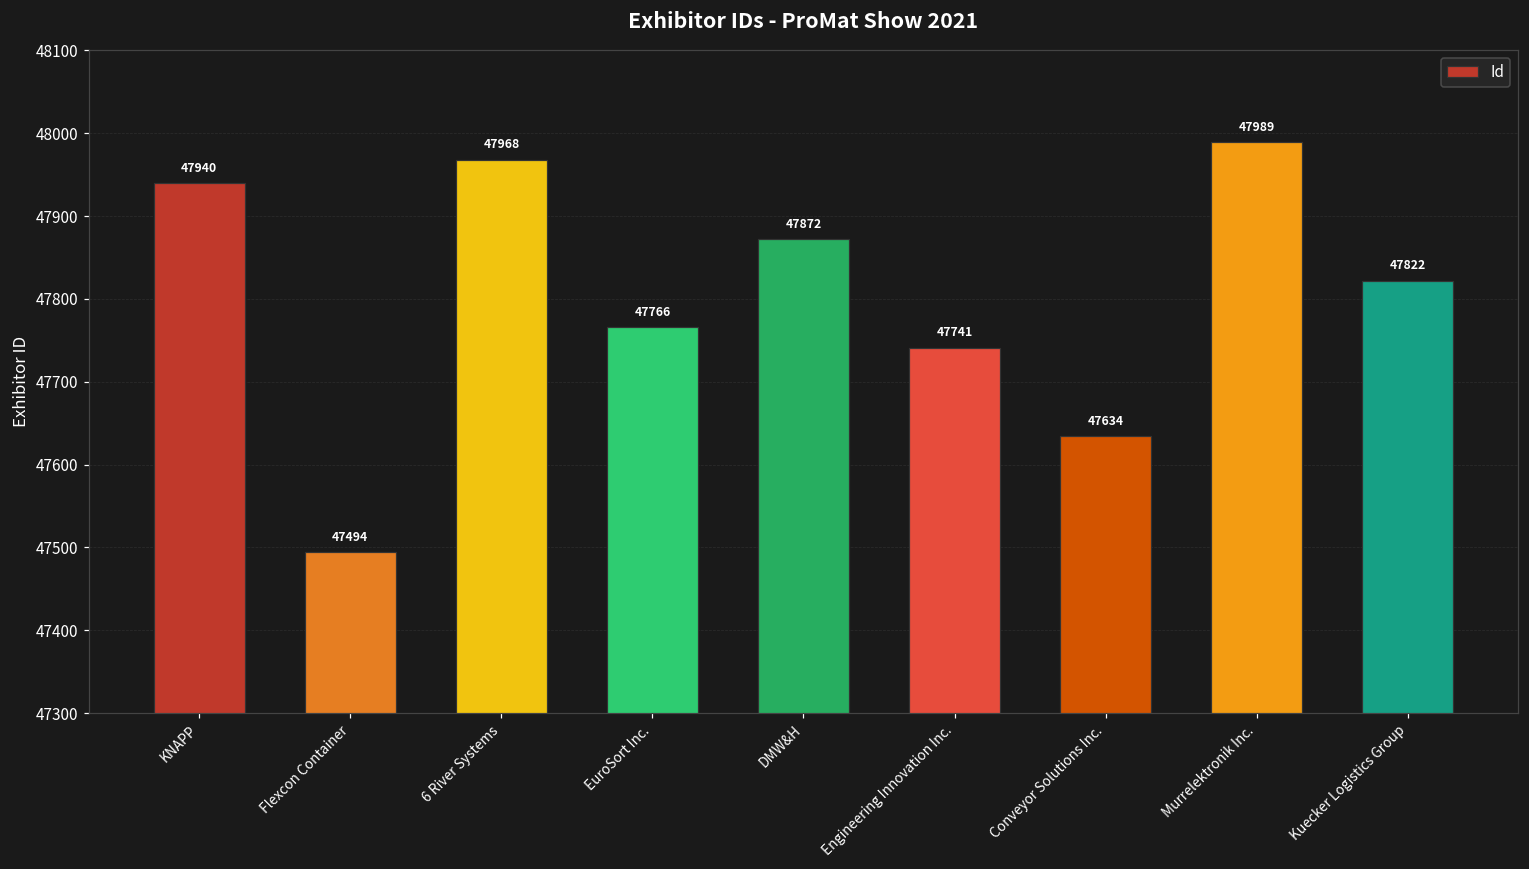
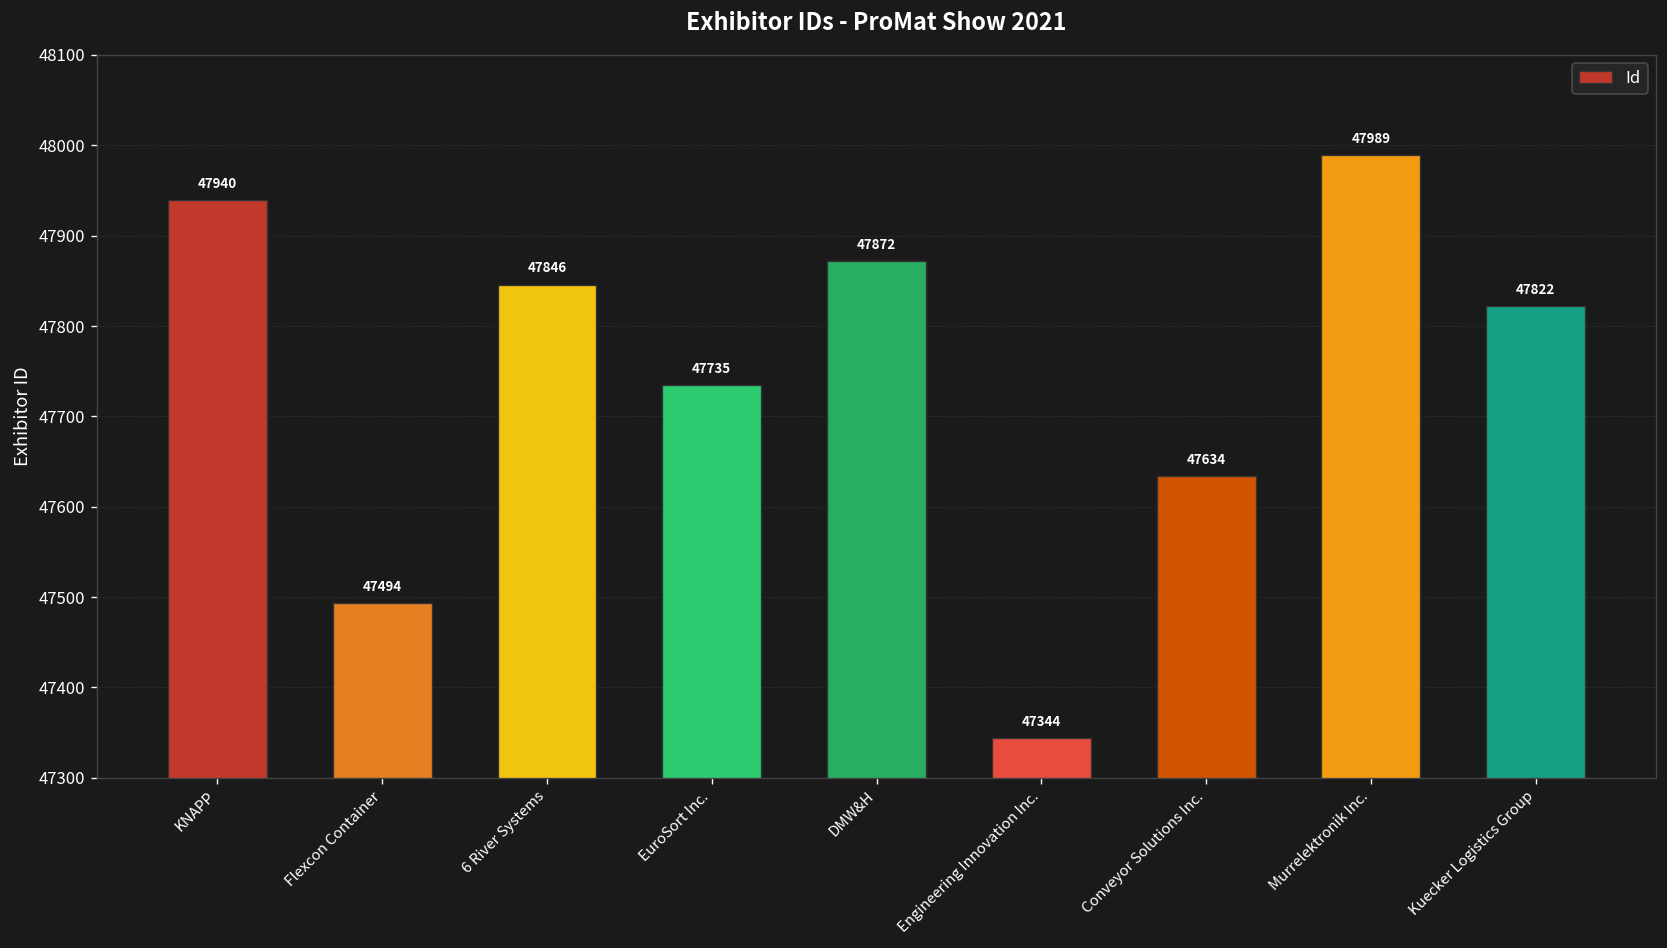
  {
    "KNAPP": 47940,
    "Flexcon Container": 47494,
-   "6 River Systems": 47968,
-   "EuroSort Inc.": 47766,
+   "6 River Systems": 47846,
+   "EuroSort Inc.": 47735,
    "DMW&H": 47872,
-   "Engineering Innovation Inc.": 47741,
+   "Engineering Innovation Inc.": 47344,
    "Conveyor Solutions Inc.": 47634,
    "Murrelektronik Inc.": 47989,
    "Kuecker Logistics Group": 47822
  }
